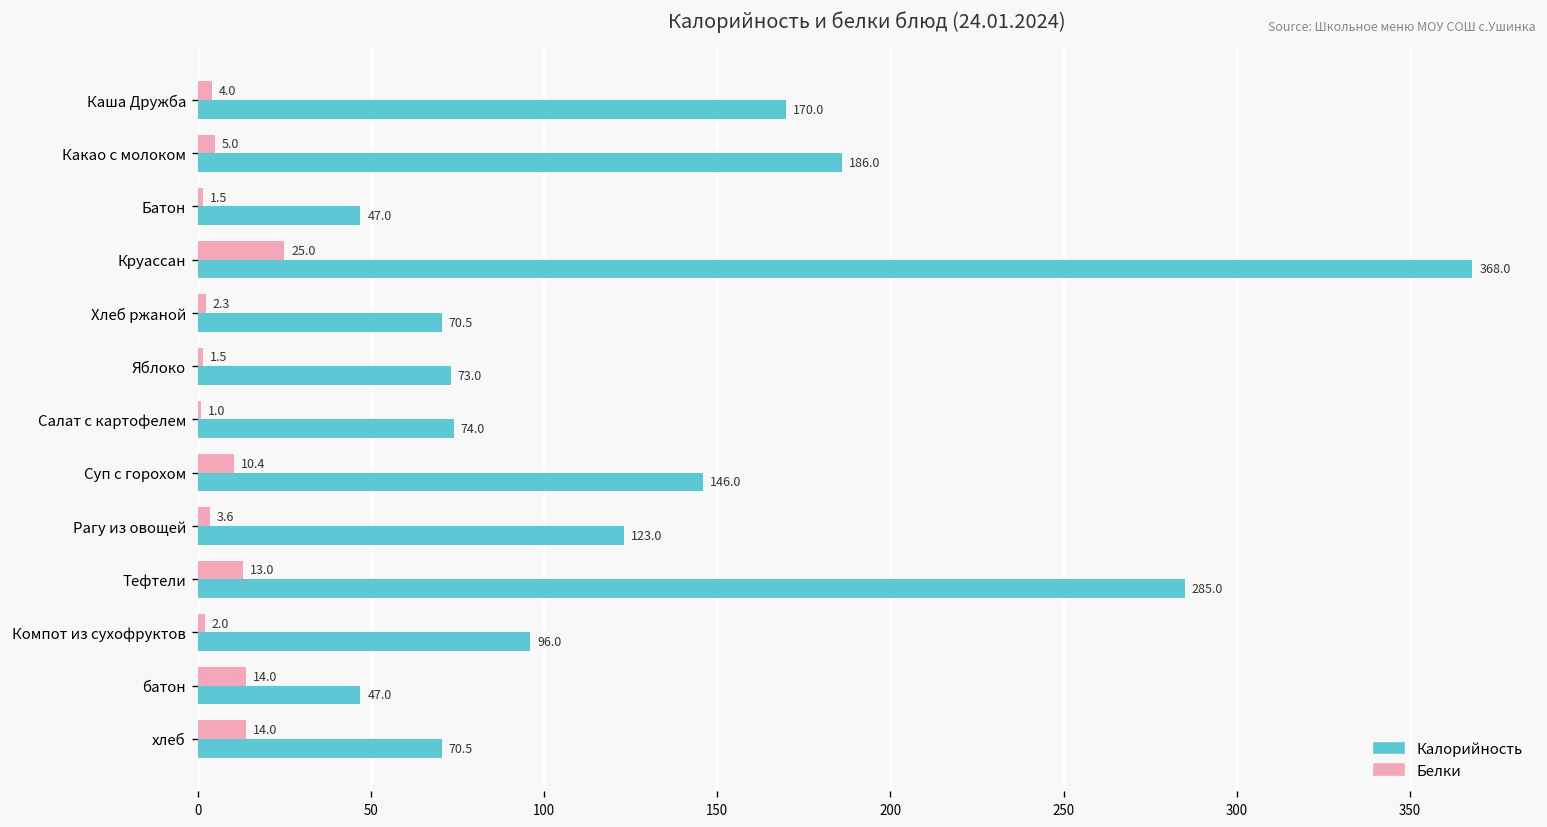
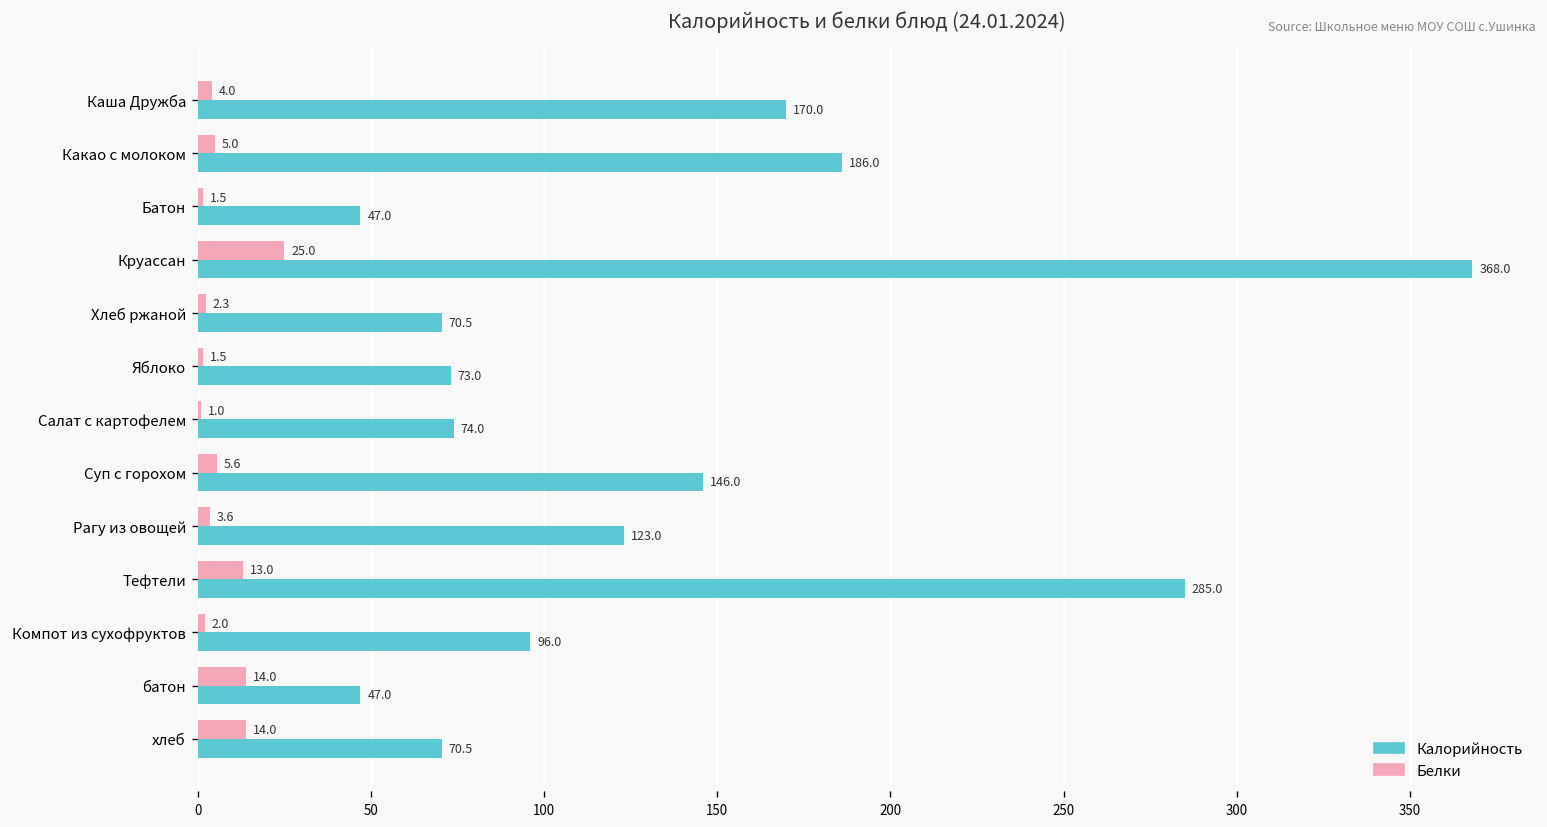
  {
    "Калорийность": {
      "Каша Дружба": 170.0,
      "Какао с молоком": 186.0,
      "Батон": 47.0,
      "Круассан": 368.0,
      "Хлеб ржаной": 70.5,
      "Яблоко": 73.0,
      "Салат с картофелем": 74.0,
      "Суп с горохом": 146.0,
      "Рагу из овощей": 123.0,
      "Тефтели": 285.0,
      "Компот из сухофруктов": 96.0,
      "батон": 47.0,
      "хлеб": 70.5
    },
    "Белки": {
      "Каша Дружба": 4.0,
      "Какао с молоком": 5.0,
      "Батон": 1.5,
      "Круассан": 25.0,
      "Хлеб ржаной": 2.3,
      "Яблоко": 1.5,
      "Салат с картофелем": 1.0,
-     "Суп с горохом": 10.4,
+     "Суп с горохом": 5.6,
      "Рагу из овощей": 3.6,
      "Тефтели": 13.0,
      "Компот из сухофруктов": 2.0,
      "батон": 14.0,
      "хлеб": 14.0
    }
  }
